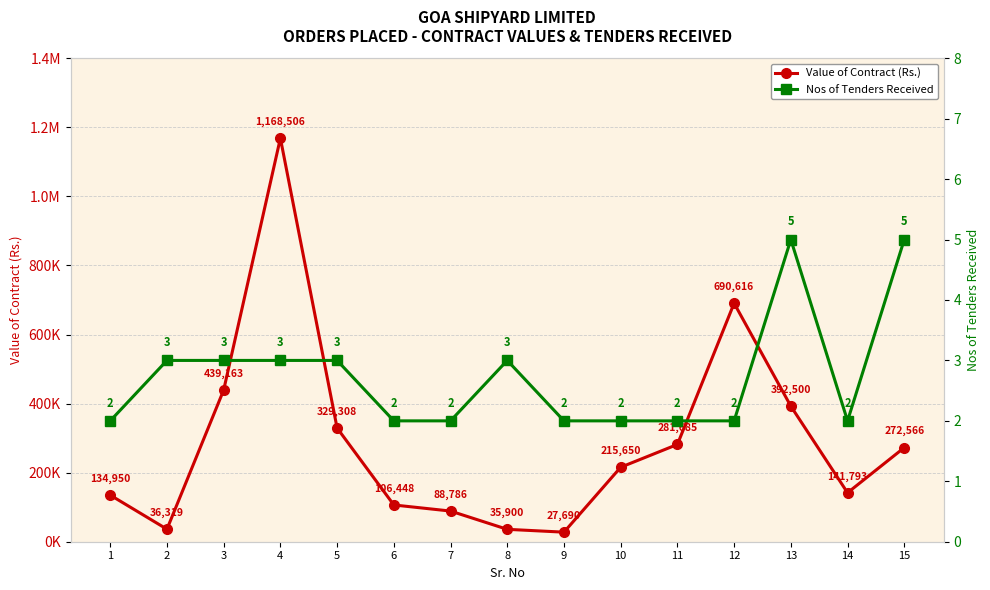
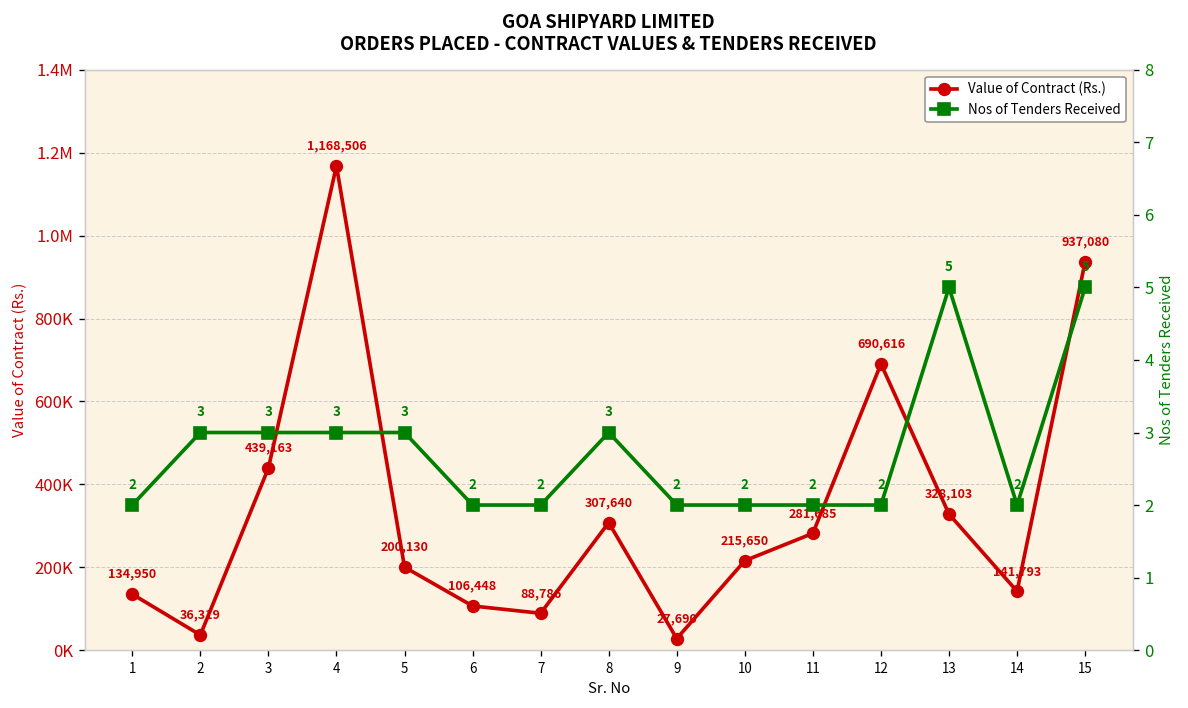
  {
    "Value of Contract (Rs.)": {
      "1": "134,950",
      "2": "36,319",
      "3": "439,163",
      "4": "1,168,506",
-     "5": "329,308",
+     "5": "200,130",
      "6": "106,448",
      "7": "88,786",
-     "8": "35,900",
+     "8": "307,640",
      "9": "27,690",
      "10": "215,650",
      "11": "281,685",
      "12": "690,616",
-     "13": "392,500",
+     "13": "328,103",
      "14": "141,793",
-     "15": "272,566"
+     "15": "937,080"
    },
    "Nos of Tenders Received": {
      "1": "2",
      "2": "3",
      "3": "3",
      "4": "3",
      "5": "3",
      "6": "2",
      "7": "2",
      "8": "3",
      "9": "2",
      "10": "2",
      "11": "2",
      "12": "2",
      "13": "5",
      "14": "2",
      "15": "5"
    }
  }
